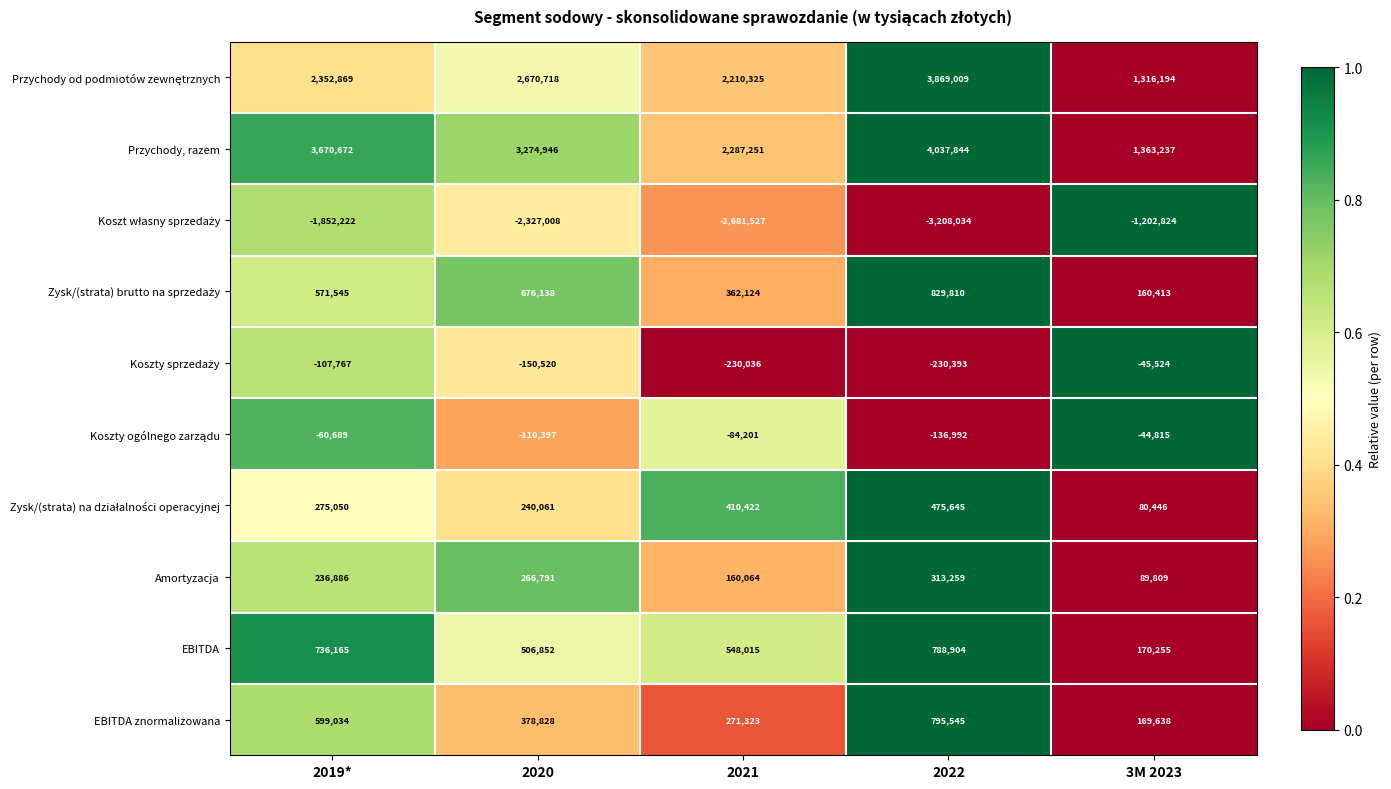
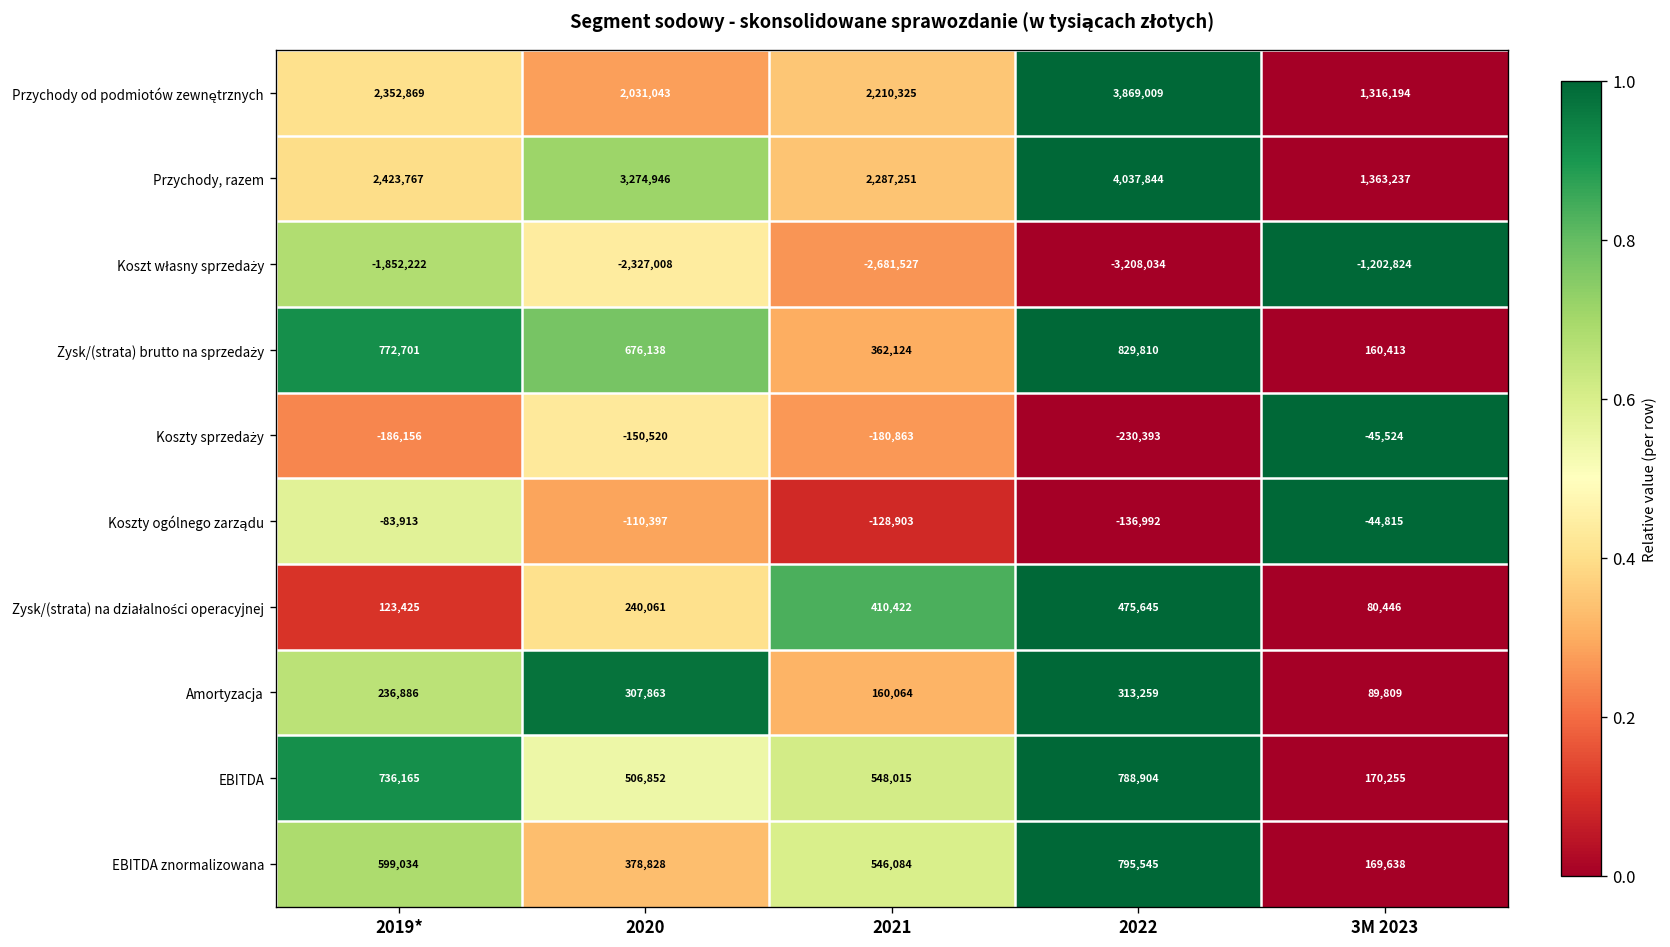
  {
    "Przychody od podmiotów zewnętrznych": {
      "2019*": "2,352,869",
-     "2020": "2,670,718",
+     "2020": "2,031,043",
      "2021": "2,210,325",
      "2022": "3,869,009",
      "3M 2023": "1,316,194"
    },
    "Przychody, razem": {
-     "2019*": "3,670,672",
+     "2019*": "2,423,767",
      "2020": "3,274,946",
      "2021": "2,287,251",
      "2022": "4,037,844",
      "3M 2023": "1,363,237"
    },
    "Koszt własny sprzedaży": {
      "2019*": "-1,852,222",
      "2020": "-2,327,008",
      "2021": "-2,681,527",
      "2022": "-3,208,034",
      "3M 2023": "-1,202,824"
    },
    "Zysk/(strata) brutto na sprzedaży": {
-     "2019*": "571,545",
+     "2019*": "772,701",
      "2020": "676,138",
      "2021": "362,124",
      "2022": "829,810",
      "3M 2023": "160,413"
    },
    "Koszty sprzedaży": {
-     "2019*": "-107,767",
+     "2019*": "-186,156",
      "2020": "-150,520",
-     "2021": "-230,036",
+     "2021": "-180,863",
      "2022": "-230,393",
      "3M 2023": "-45,524"
    },
    "Koszty ogólnego zarządu": {
-     "2019*": "-60,689",
+     "2019*": "-83,913",
      "2020": "-110,397",
-     "2021": "-84,201",
+     "2021": "-128,903",
      "2022": "-136,992",
      "3M 2023": "-44,815"
    },
    "Zysk/(strata) na działalności operacyjnej": {
-     "2019*": "275,050",
+     "2019*": "123,425",
      "2020": "240,061",
      "2021": "410,422",
      "2022": "475,645",
      "3M 2023": "80,446"
    },
    "Amortyzacja": {
      "2019*": "236,886",
-     "2020": "266,791",
+     "2020": "307,863",
      "2021": "160,064",
      "2022": "313,259",
      "3M 2023": "89,809"
    },
    "EBITDA": {
      "2019*": "736,165",
      "2020": "506,852",
      "2021": "548,015",
      "2022": "788,904",
      "3M 2023": "170,255"
    },
    "EBITDA znormalizowana": {
      "2019*": "599,034",
      "2020": "378,828",
-     "2021": "271,323",
+     "2021": "546,084",
      "2022": "795,545",
      "3M 2023": "169,638"
    }
  }
